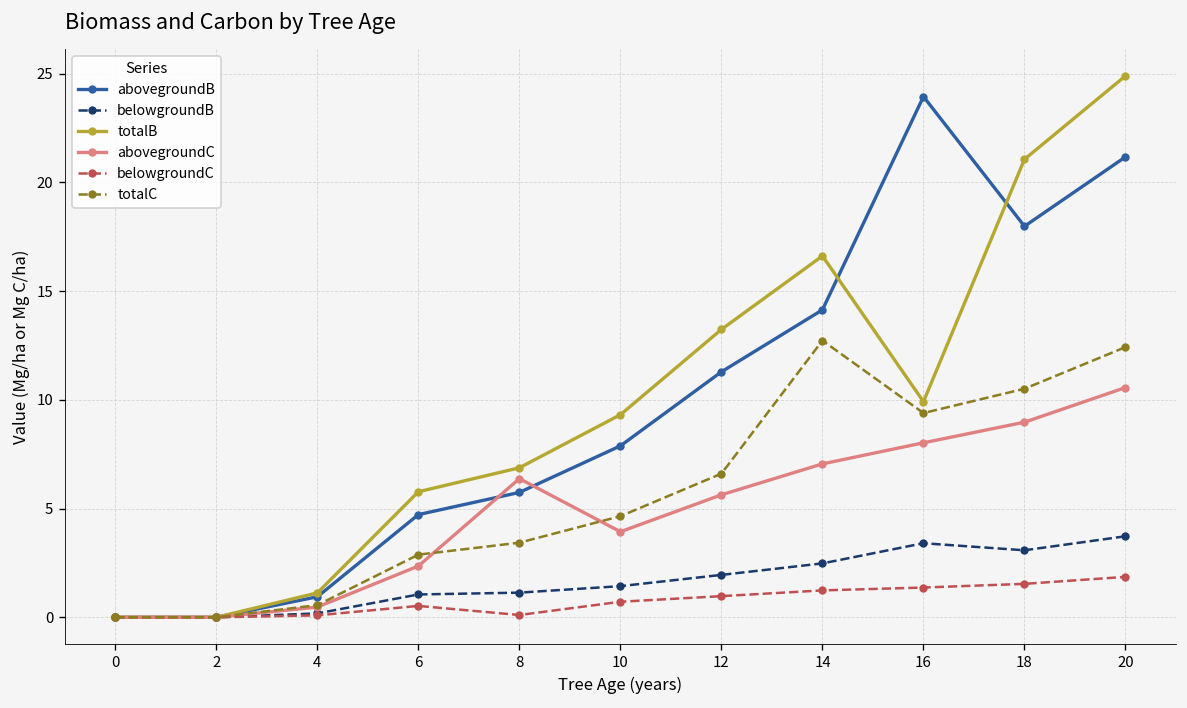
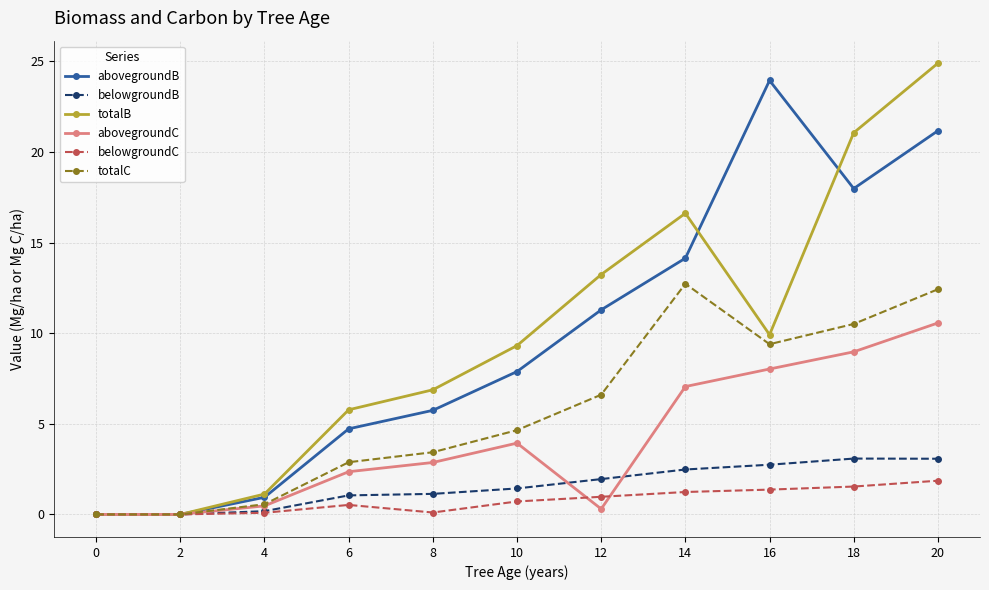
  {
    "abovegroundB": {
      "4": 0.9,
      "6": 4.7,
      "8": 5.7,
      "10": 7.9,
      "12": 11.3,
      "14": 14.1,
      "16": 24.0,
      "18": 18.0,
      "20": 21.2
    },
    "belowgroundB": {
      "6": 1.1,
      "8": 1.1,
      "10": 1.4,
      "12": 2.0,
      "14": 2.5,
-     "16": 3.4,
+     "16": 2.7,
      "18": 3.1,
-     "20": 3.7
+     "20": 3.1
    },
    "totalB": {
      "4": 1.1,
      "6": 5.8,
      "8": 6.9,
      "10": 9.3,
      "12": 13.2,
      "14": 16.6,
      "16": 9.9,
      "18": 21.1,
      "20": 24.9
    },
    "abovegroundC": {
      "6": 2.4,
-     "8": 6.4,
+     "8": 2.9,
      "10": 3.9,
-     "12": 5.6,
+     "12": 0.3,
      "14": 7.1,
      "16": 8.0,
      "18": 9.0,
      "20": 10.6
    },
    "belowgroundC": {
      "6": 0.5,
      "8": 0.1,
      "10": 0.7,
      "12": 1.0,
      "14": 1.2,
      "16": 1.4,
      "18": 1.5,
      "20": 1.9
    },
    "totalC": {
      "6": 2.9,
      "8": 3.4,
      "10": 4.7,
      "12": 6.6,
      "14": 12.7,
      "16": 9.4,
      "18": 10.5,
      "20": 12.4
    }
  }
